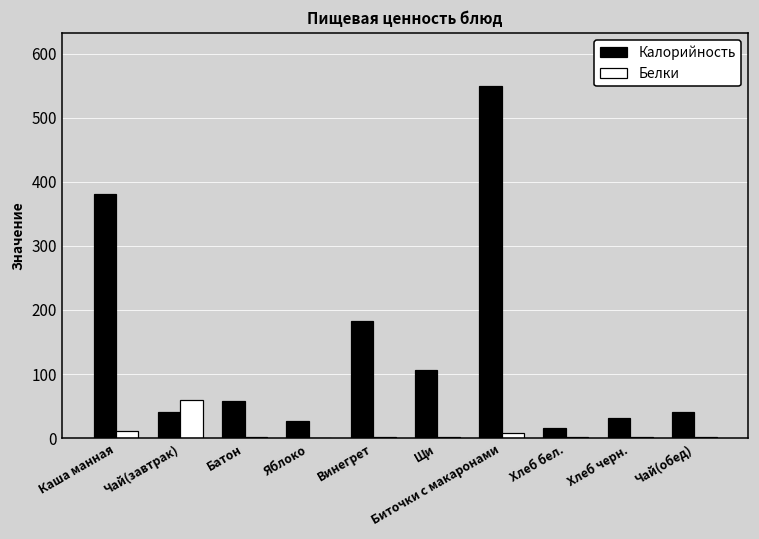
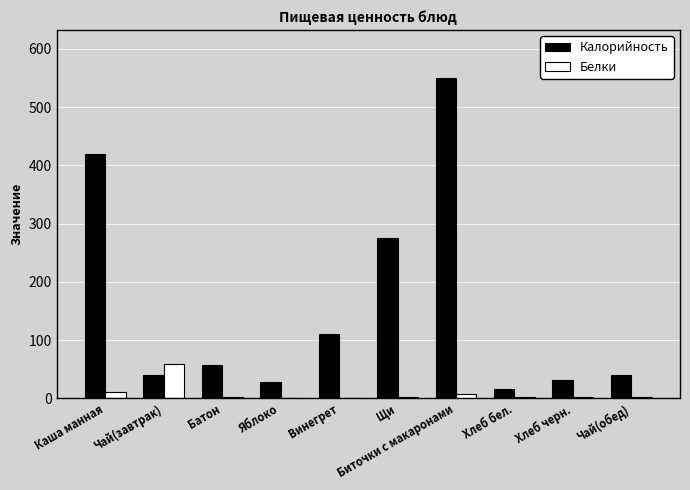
  {
    "Калорийность": {
-     "Каша манная": 380,
+     "Каша манная": 420,
      "Чай(завтрак)": 40,
      "Батон": 60,
      "Яблоко": 30,
-     "Винегрет": 180,
-     "Щи": 110,
+     "Винегрет": 110,
+     "Щи": 280,
      "Биточки с макаронами": 550,
      "Хлеб бел.": 20,
      "Хлеб черн.": 30,
      "Чай(обед)": 40
    },
    "Белки": {
      "Каша манная": 10,
      "Чай(завтрак)": 60,
      "Биточки с макаронами": 10
    }
  }
